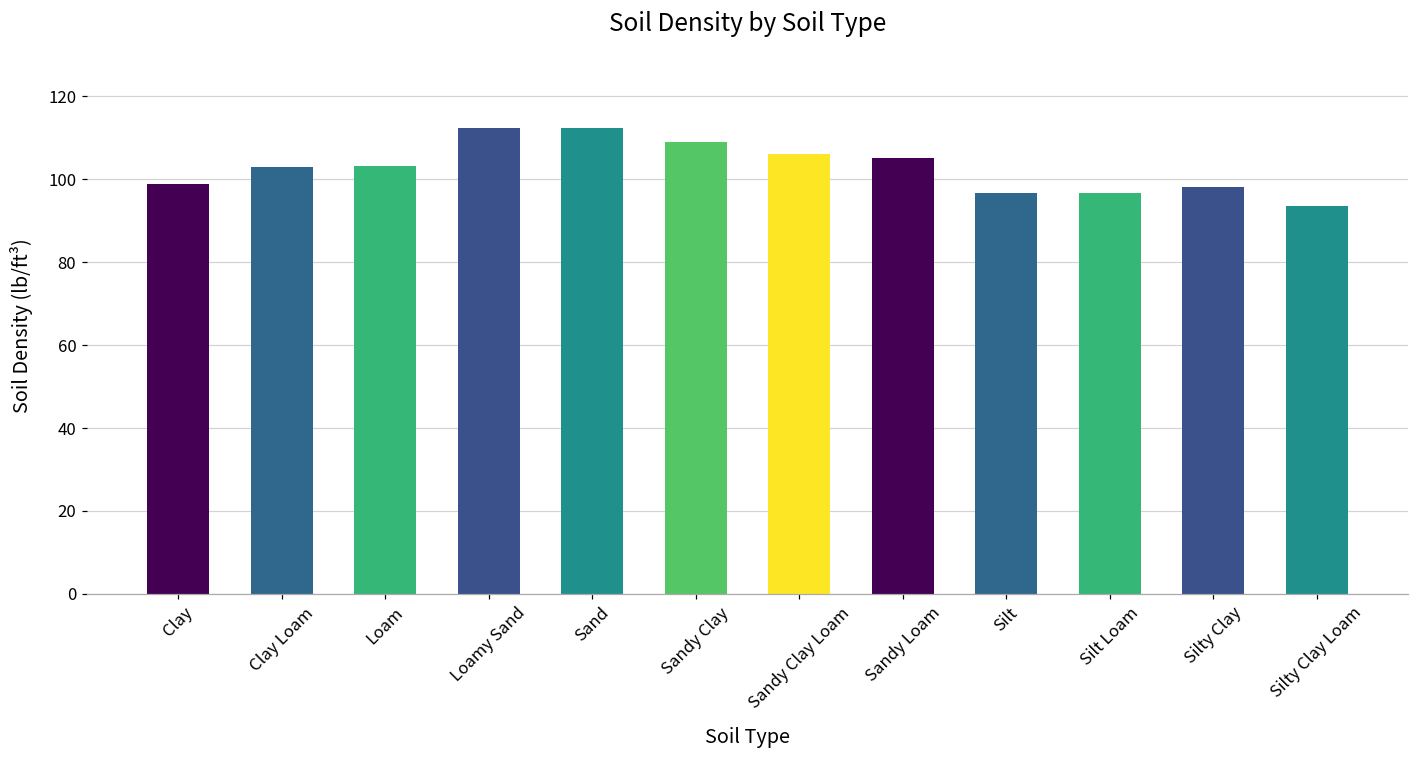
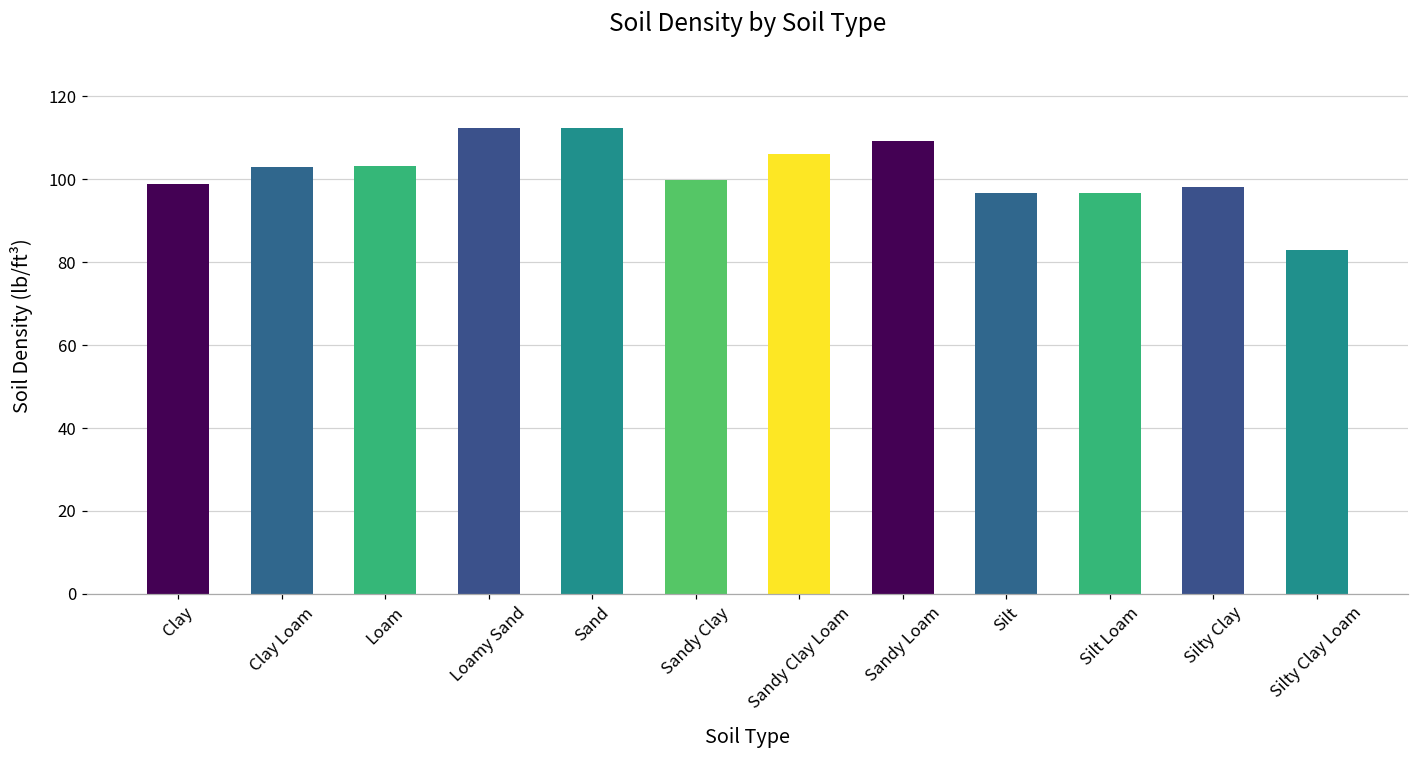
  {
    "Clay": 99,
    "Clay Loam": 103,
    "Loam": 103,
    "Loamy Sand": 112,
    "Sand": 112,
-   "Sandy Clay": 109,
+   "Sandy Clay": 100,
    "Sandy Clay Loam": 106,
-   "Sandy Loam": 105,
+   "Sandy Loam": 109,
    "Silt": 97,
    "Silt Loam": 97,
    "Silty Clay": 98,
-   "Silty Clay Loam": 94
+   "Silty Clay Loam": 83
  }
